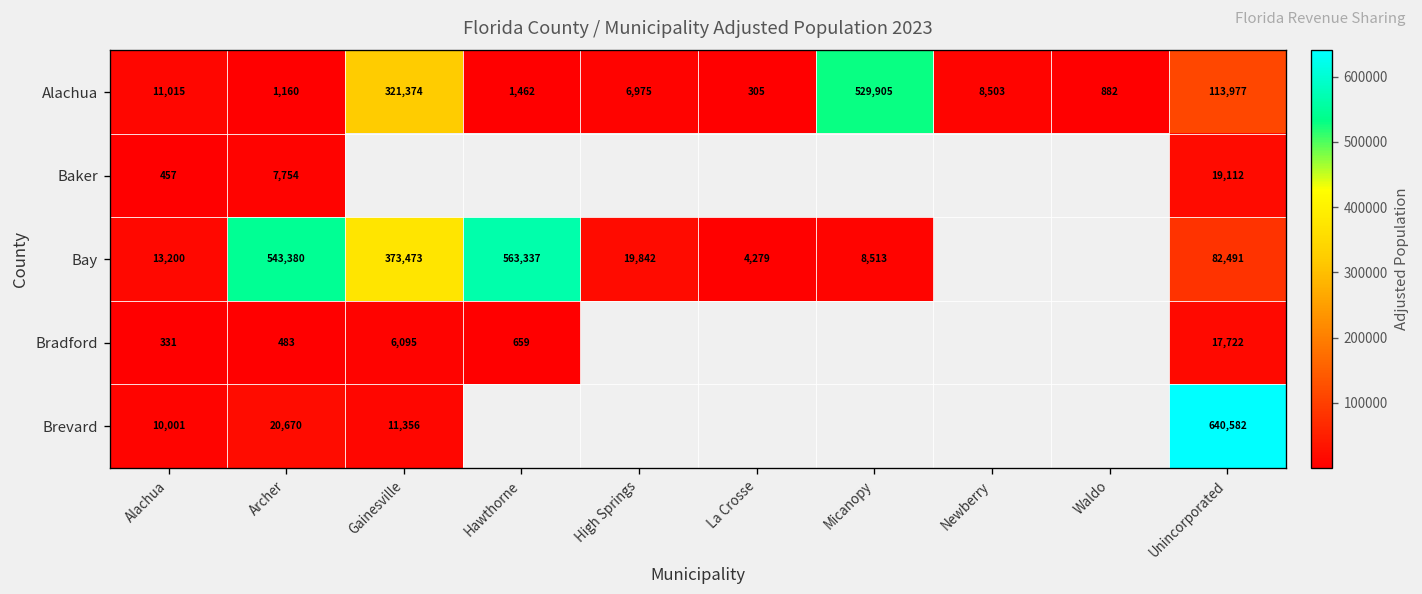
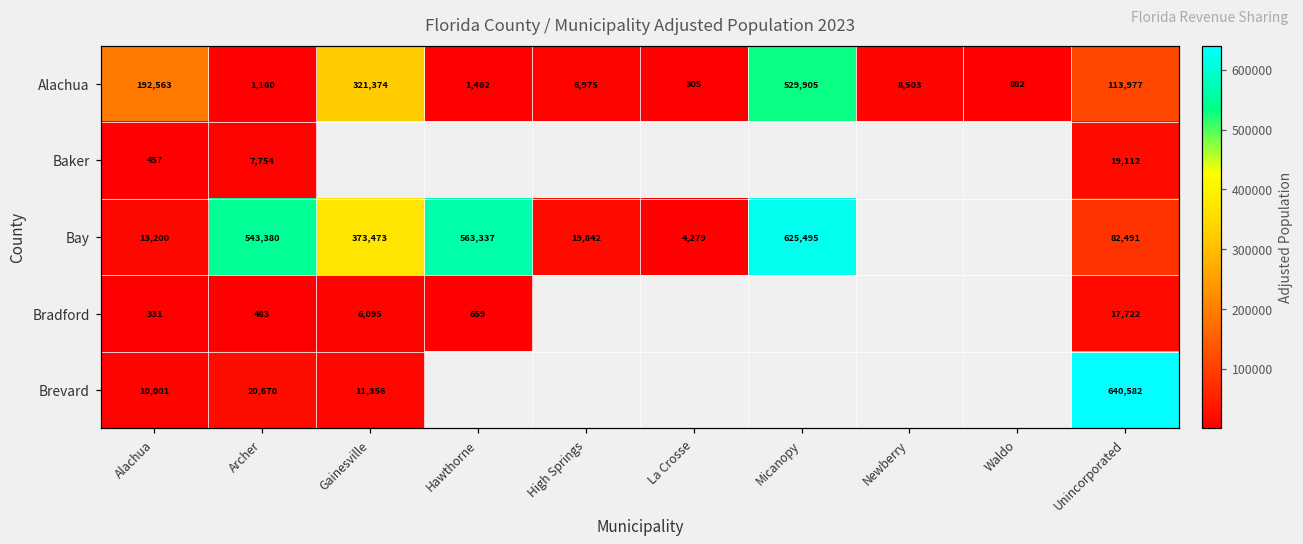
  {
    "Alachua": {
-     "Alachua": "11,015",
+     "Alachua": "192,563",
      "Archer": "1,160",
      "Gainesville": "321,374",
      "Hawthorne": "1,462",
      "High Springs": "6,975",
      "La Crosse": "305",
      "Micanopy": "529,905",
      "Newberry": "8,503",
      "Waldo": "882",
      "Unincorporated": "113,977"
    },
    "Baker": {
      "Alachua": "457",
      "Archer": "7,754",
      "Unincorporated": "19,112"
    },
    "Bay": {
      "Alachua": "13,200",
      "Archer": "543,380",
      "Gainesville": "373,473",
      "Hawthorne": "563,337",
      "High Springs": "19,842",
      "La Crosse": "4,279",
-     "Micanopy": "8,513",
+     "Micanopy": "625,495",
      "Unincorporated": "82,491"
    },
    "Bradford": {
      "Alachua": "331",
      "Archer": "483",
      "Gainesville": "6,095",
      "Hawthorne": "659",
      "Unincorporated": "17,722"
    },
    "Brevard": {
      "Alachua": "10,001",
      "Archer": "20,670",
      "Gainesville": "11,356",
      "Unincorporated": "640,582"
    }
  }
